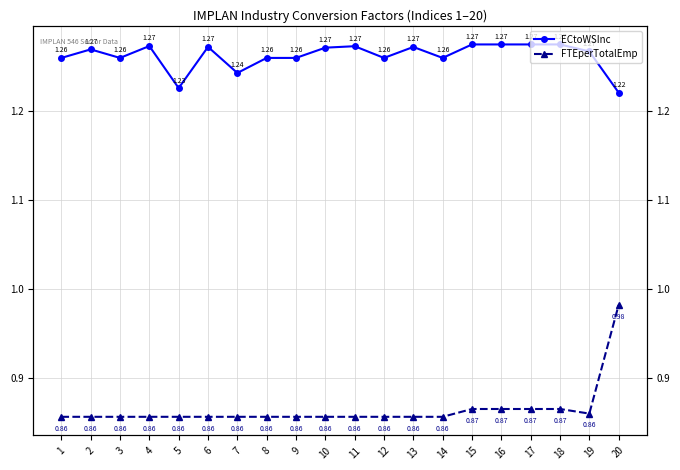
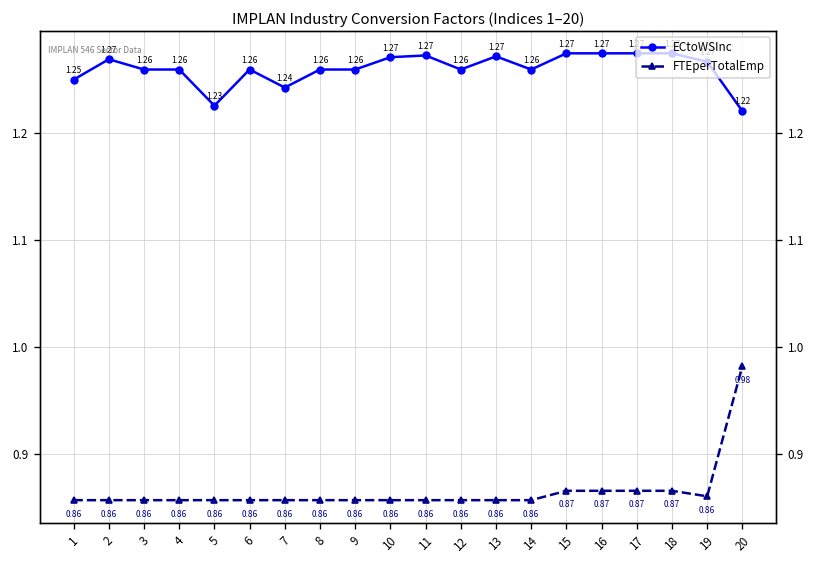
  {
    "ECtoWSInc": {
-     "1": 1.26,
+     "1": 1.25,
      "3": 1.26,
-     "4": 1.27,
+     "4": 1.26,
      "5": 1.23,
-     "6": 1.27,
+     "6": 1.26,
      "7": 1.24,
      "8": 1.26,
      "9": 1.26,
      "10": 1.27,
      "11": 1.27,
      "12": 1.26,
      "13": 1.27,
      "14": 1.26,
      "15": 1.27,
      "16": 1.27,
      "20": 1.22
    },
    "FTEperTotalEmp": {
      "1": 0.86,
      "2": 0.86,
      "3": 0.86,
      "4": 0.86,
      "5": 0.86,
      "6": 0.86,
      "7": 0.86,
      "8": 0.86,
      "9": 0.86,
      "10": 0.86,
      "11": 0.86,
      "12": 0.86,
      "13": 0.86,
      "14": 0.86,
      "15": 0.87,
      "16": 0.87,
      "17": 0.87,
      "18": 0.87,
      "19": 0.86,
      "20": 0.98
    }
  }
